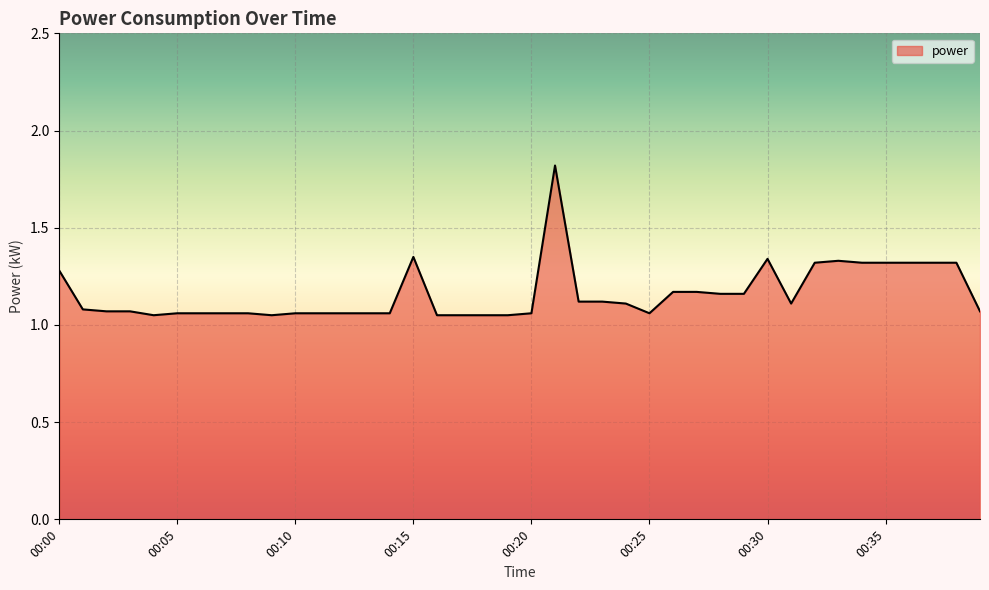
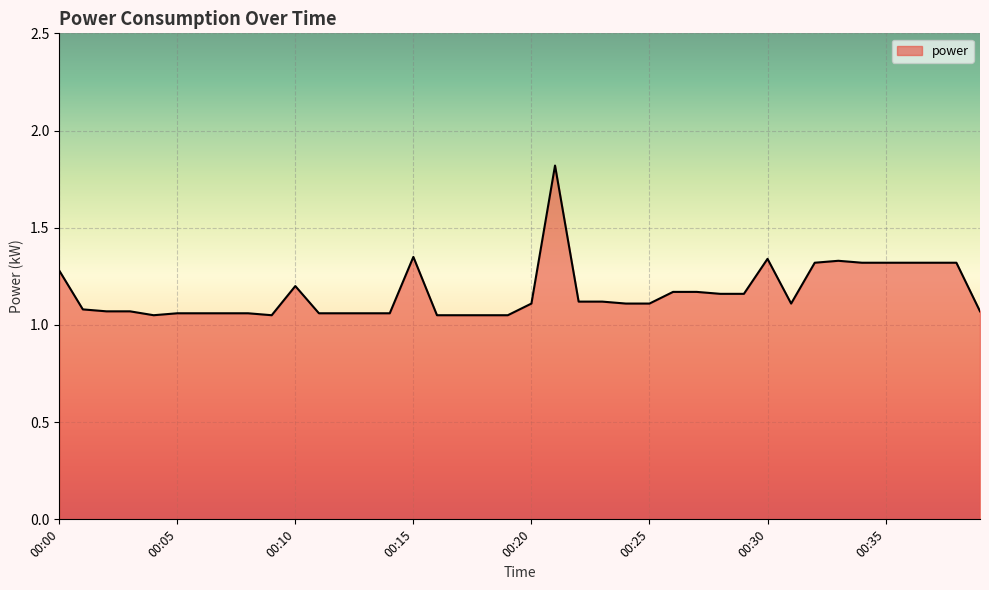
  {
    "00:00": 1.28,
    "00:05": 1.06,
-   "00:10": 1.06,
+   "00:10": 1.20,
    "00:15": 1.35,
-   "00:20": 1.06,
-   "00:25": 1.06,
+   "00:20": 1.11,
+   "00:25": 1.11,
    "00:30": 1.34,
    "00:35": 1.32
  }
